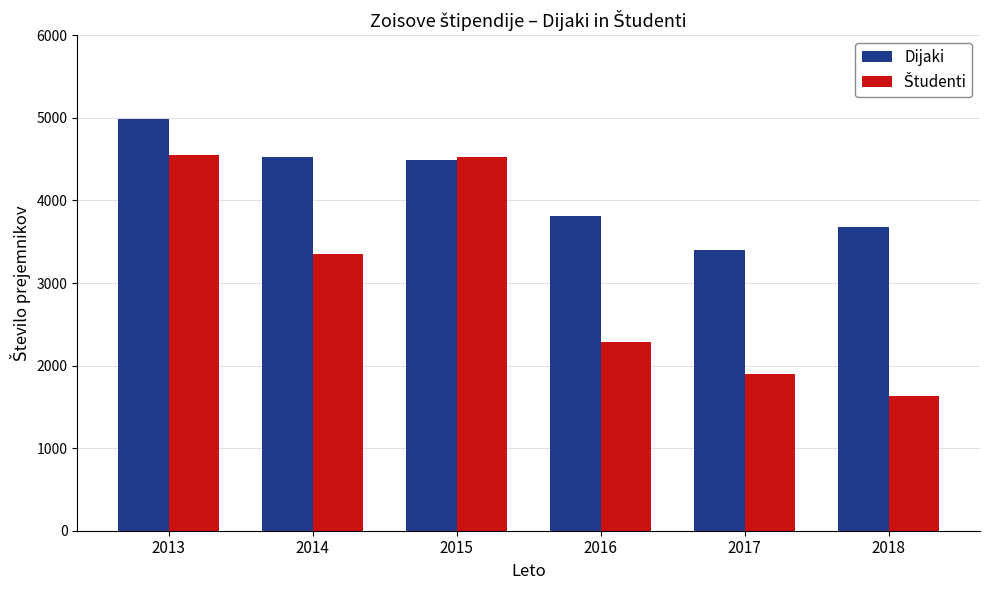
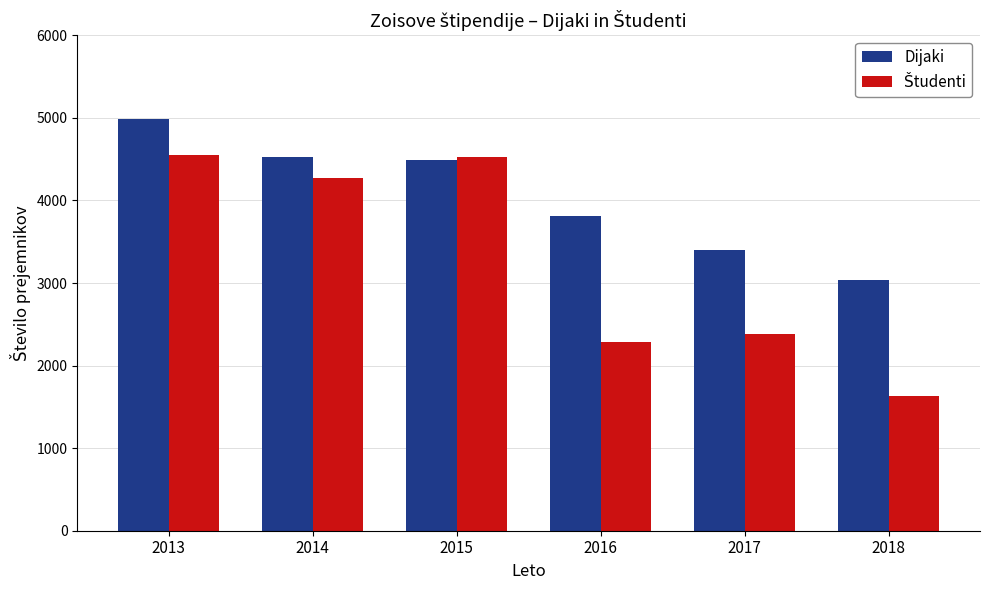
  {
    "Dijaki": {
      "2013": 5000,
      "2014": 4500,
      "2015": 4500,
      "2016": 3800,
      "2017": 3400,
-     "2018": 3700
+     "2018": 3000
    },
    "Študenti": {
      "2013": 4600,
-     "2014": 3400,
+     "2014": 4300,
      "2015": 4500,
      "2016": 2300,
-     "2017": 1900,
+     "2017": 2400,
      "2018": 1600
    }
  }
